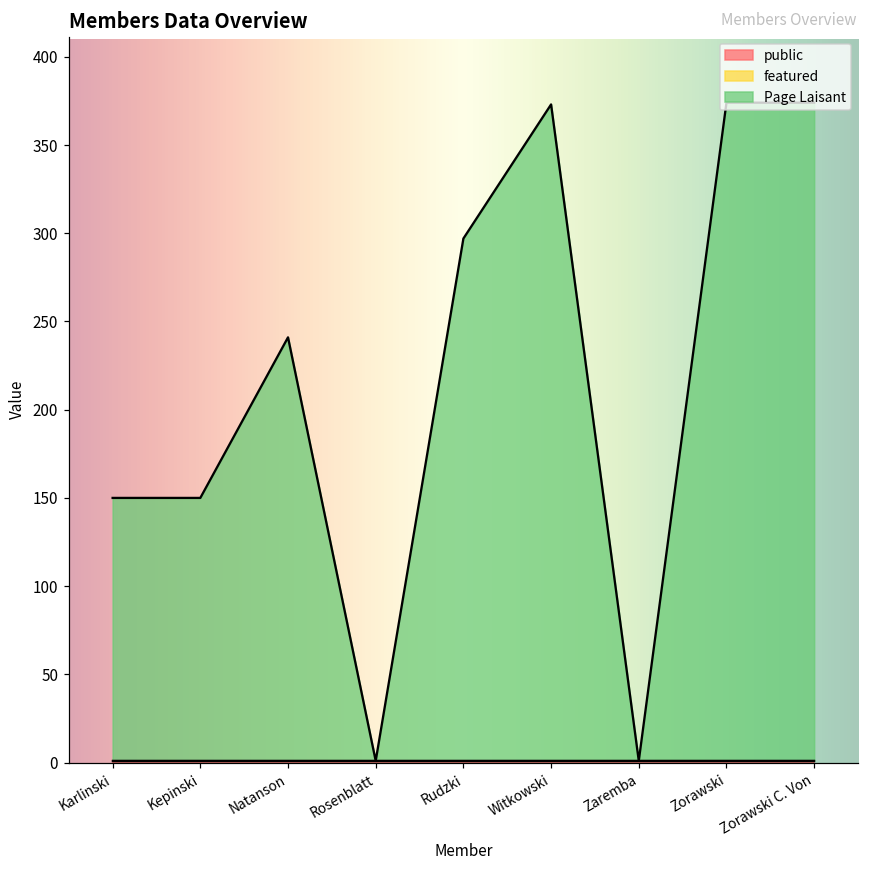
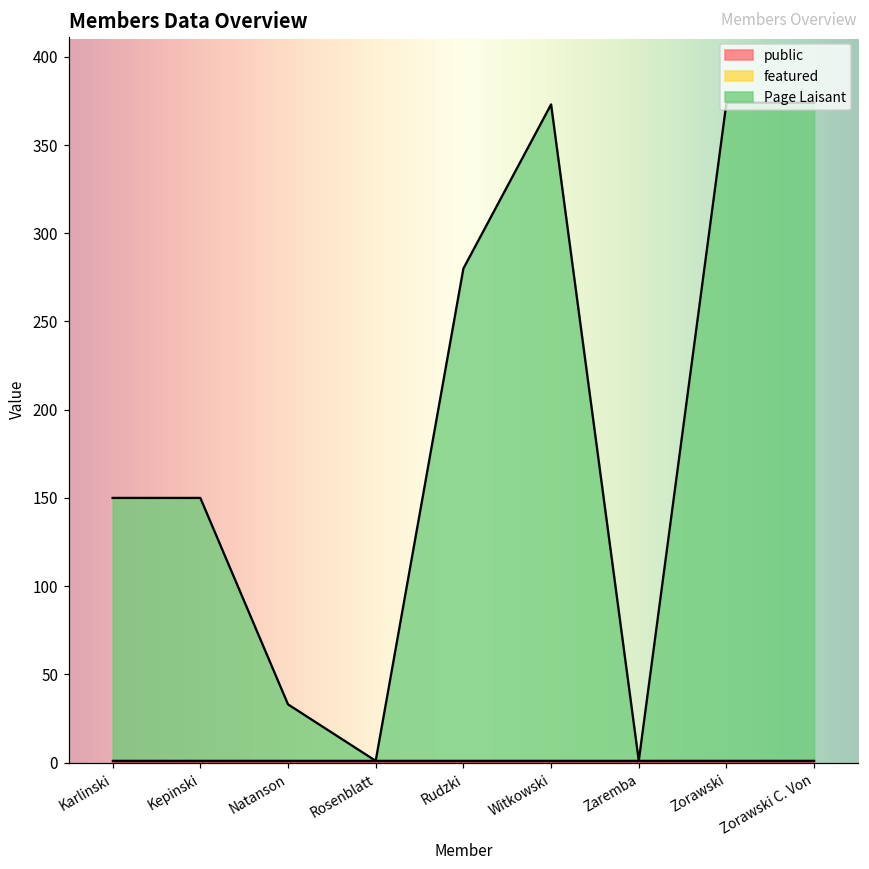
  {
    "featured": {
      "Karlinski": 1,
      "Kepinski": 1,
      "Natanson": 1,
      "Rudzki": 1,
      "Witkowski": 1,
      "Zorawski": 1,
      "Zorawski C. Von": 1
    },
    "Page Laisant": {
      "Karlinski": 150,
      "Kepinski": 150,
-     "Natanson": 241,
-     "Rudzki": 297,
+     "Natanson": 33,
+     "Rudzki": 280,
      "Witkowski": 373
    }
  }
